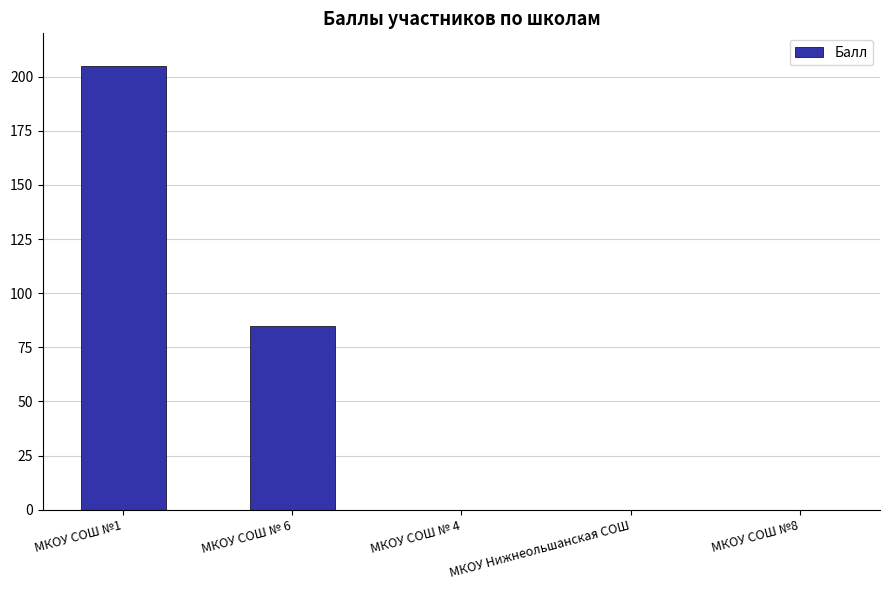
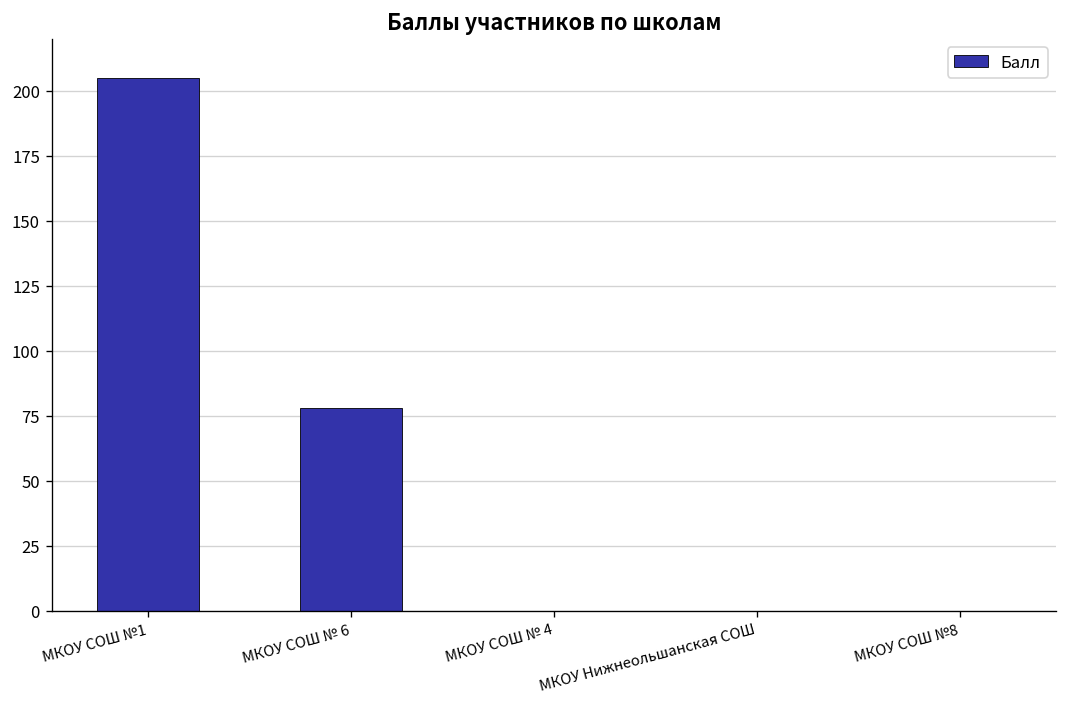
  {
    "МКОУ СОШ №1": 205,
-   "МКОУ СОШ № 6": 85,
+   "МКОУ СОШ № 6": 78,
    "МКОУ СОШ № 4": 0,
    "МКОУ Нижнеольшанская СОШ": 0,
    "МКОУ СОШ №8": 0
  }
